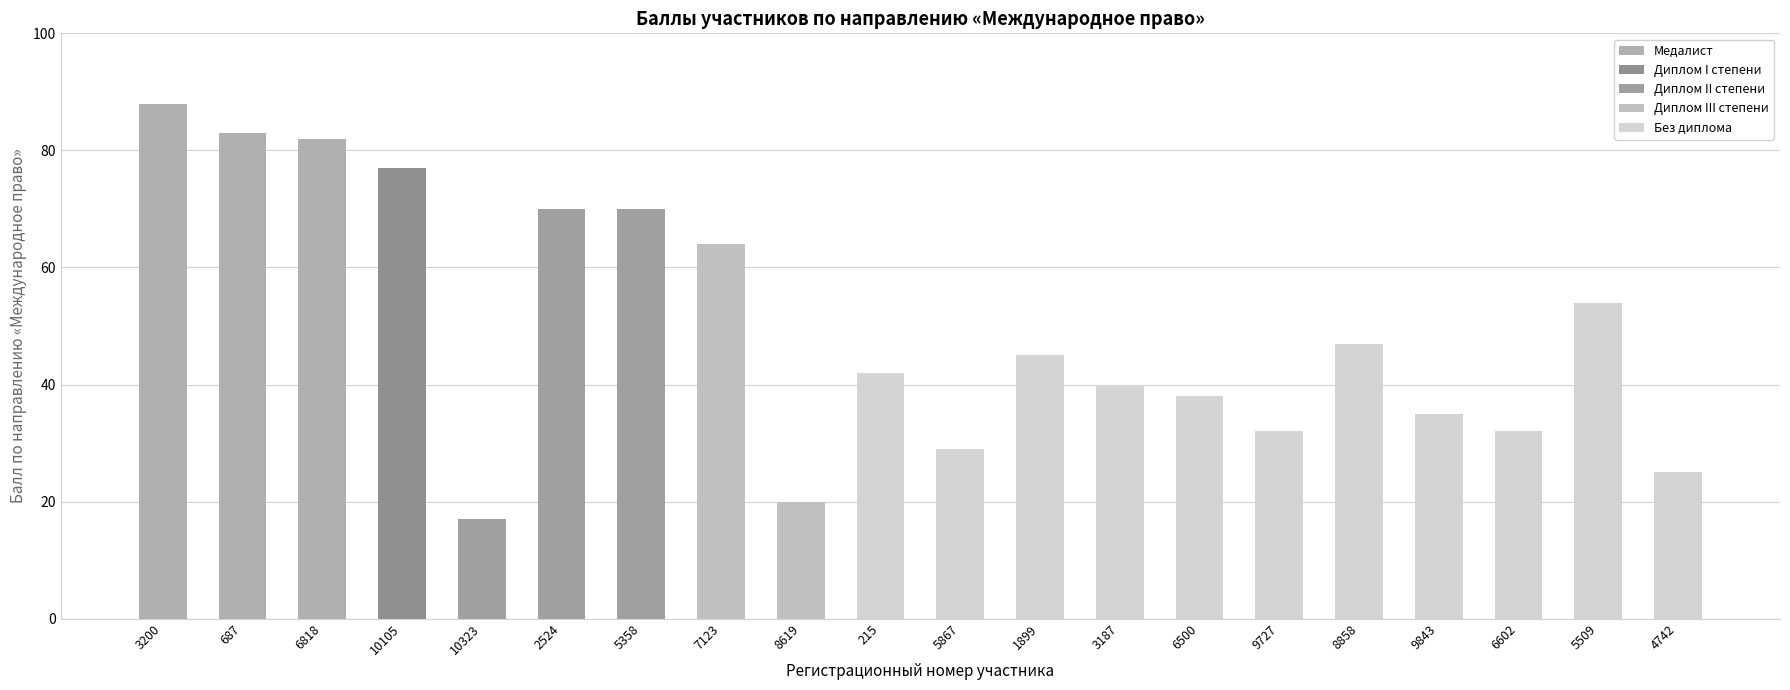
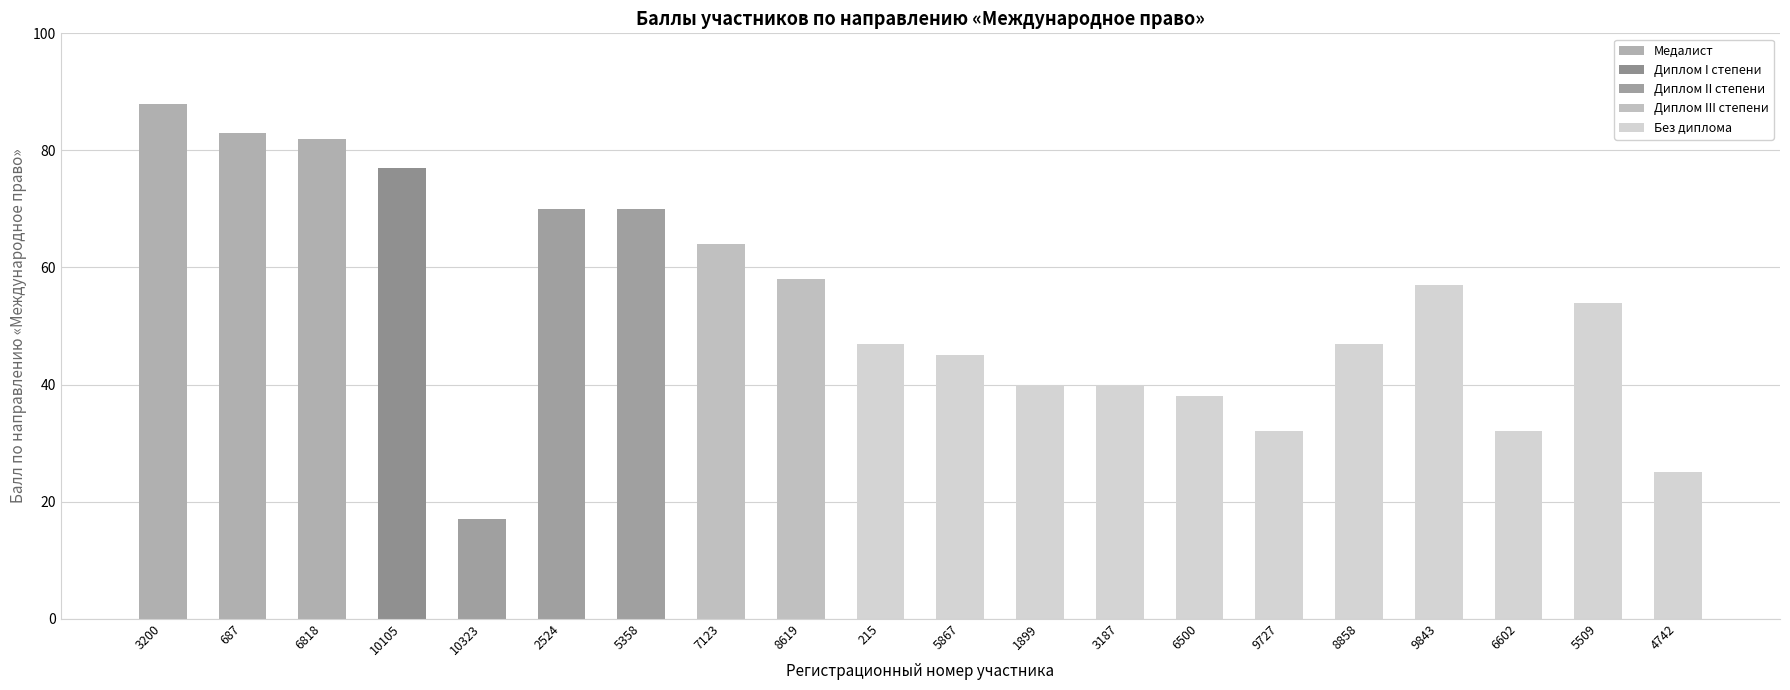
  {
    "3200": 88,
    "687": 83,
    "6818": 82,
    "10105": 77,
    "10323": 17,
    "2524": 70,
    "5358": 70,
    "7123": 64,
-   "8619": 20,
-   "215": 42,
-   "5867": 29,
-   "1899": 45,
+   "8619": 58,
+   "215": 47,
+   "5867": 45,
+   "1899": 40,
    "3187": 40,
    "6500": 38,
    "9727": 32,
    "8858": 47,
-   "9843": 35,
+   "9843": 57,
    "6602": 32,
    "5509": 54,
    "4742": 25
  }
